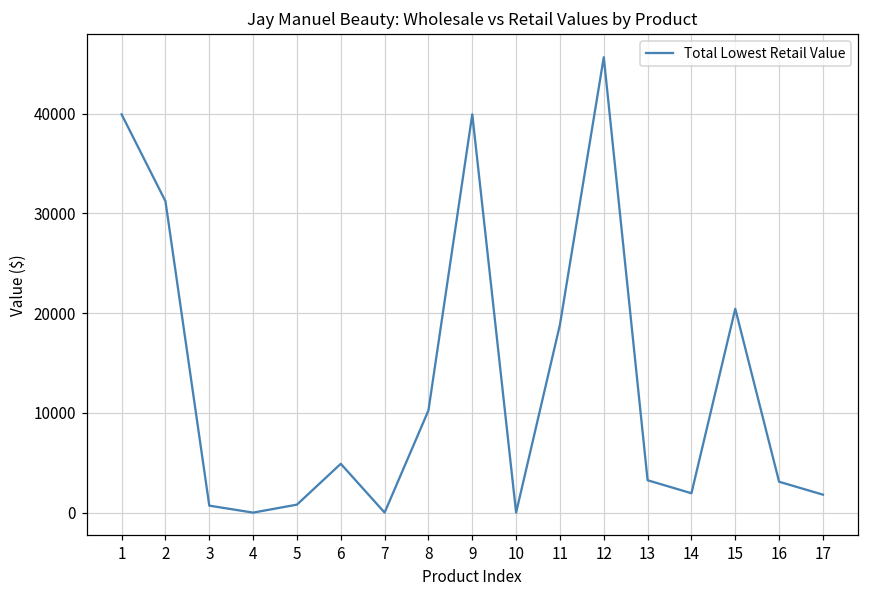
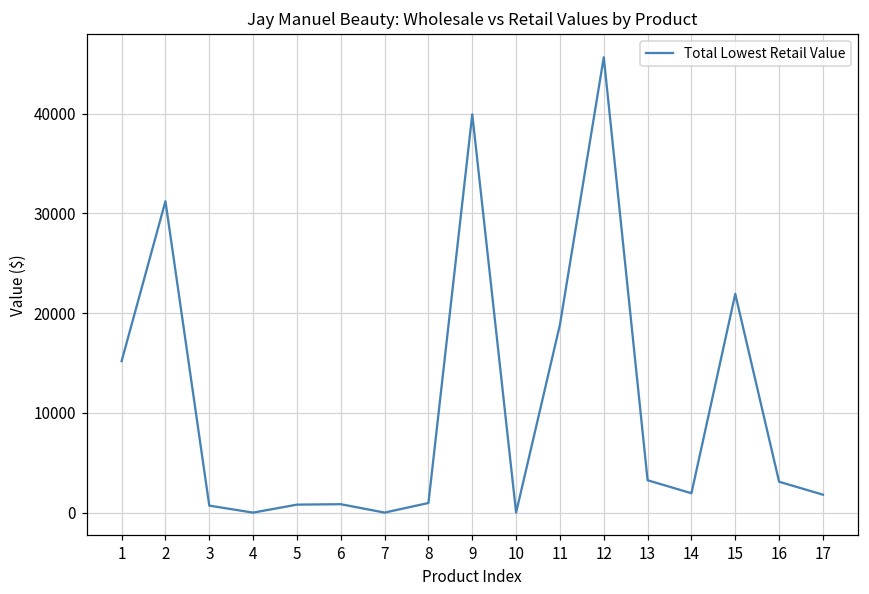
  {
-   "1": 40000,
+   "1": 15000,
    "2": 31000,
    "3": 1000,
    "4": 0,
    "5": 1000,
-   "6": 5000,
+   "6": 1000,
    "7": 0,
-   "8": 10000,
+   "8": 1000,
    "9": 40000,
    "10": 0,
    "11": 19000,
    "12": 46000,
    "13": 3000,
    "14": 2000,
-   "15": 20000,
+   "15": 22000,
    "16": 3000,
    "17": 2000
  }
